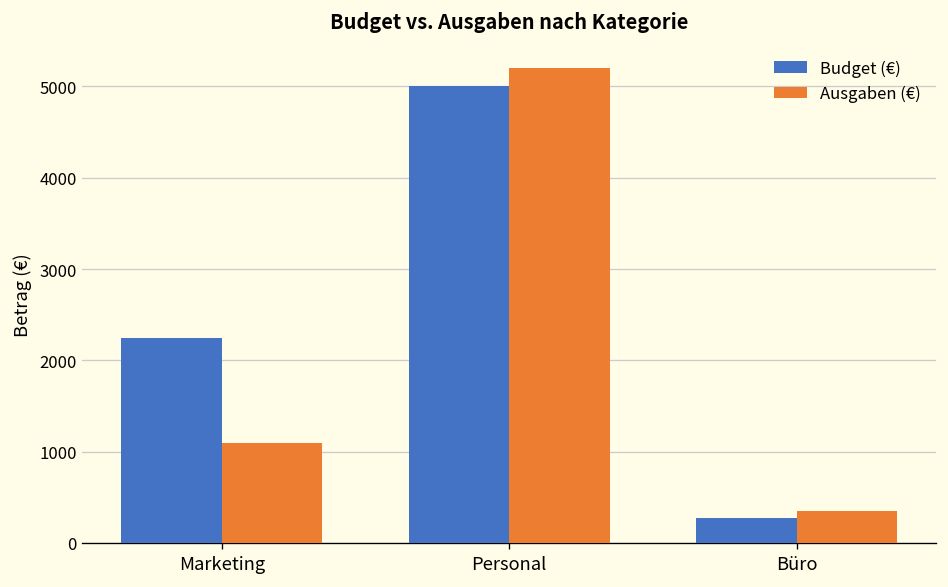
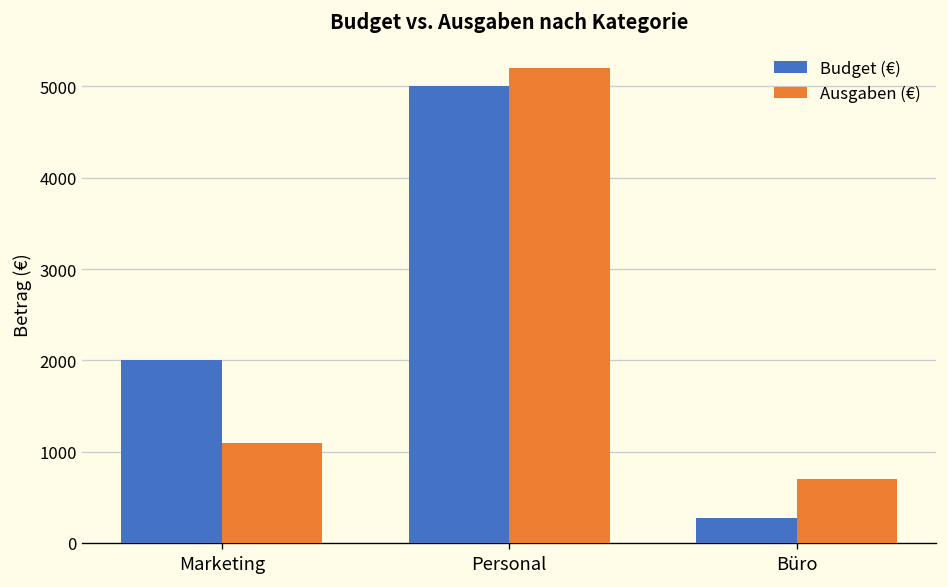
  {
    "Budget (€)": {
-     "Marketing": 2200,
+     "Marketing": 2000,
      "Personal": 5000,
      "Büro": 300
    },
    "Ausgaben (€)": {
      "Marketing": 1100,
      "Personal": 5200,
-     "Büro": 400
+     "Büro": 700
    }
  }
